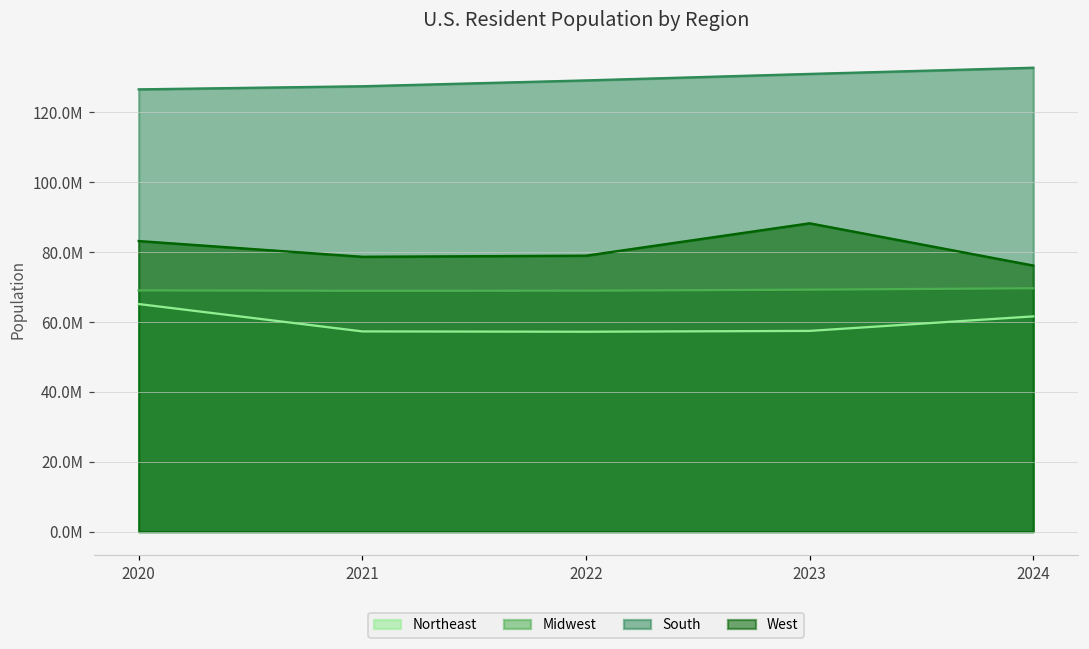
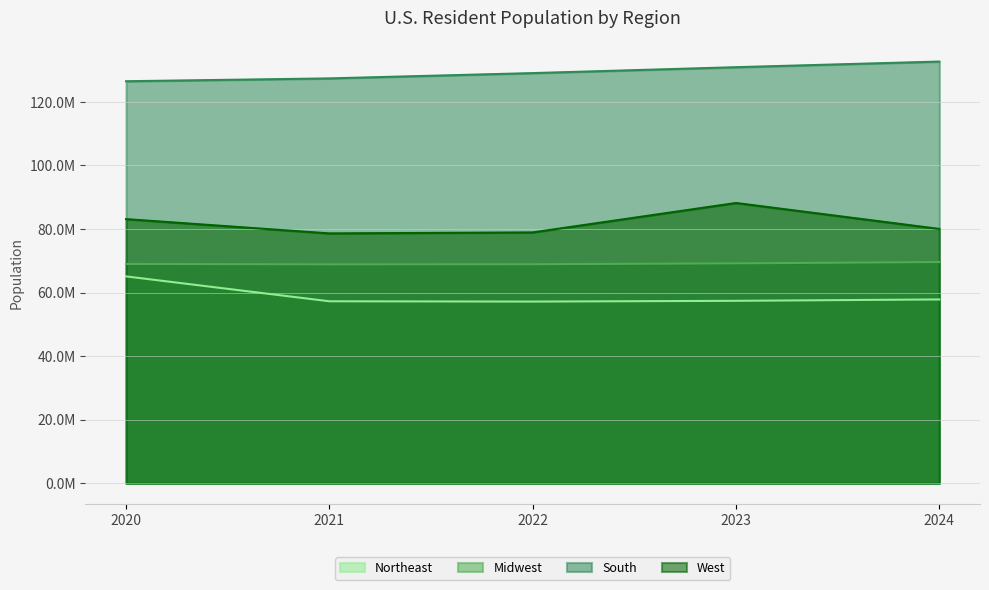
  {
    "Northeast": {
      "2020": 65000000,
      "2021": 57000000,
      "2022": 57000000,
      "2023": 57000000,
-     "2024": 62000000
+     "2024": 58000000
    },
    "West": {
      "2020": 83000000,
      "2021": 79000000,
      "2022": 79000000,
      "2023": 88000000,
-     "2024": 76000000
+     "2024": 80000000
    }
  }
